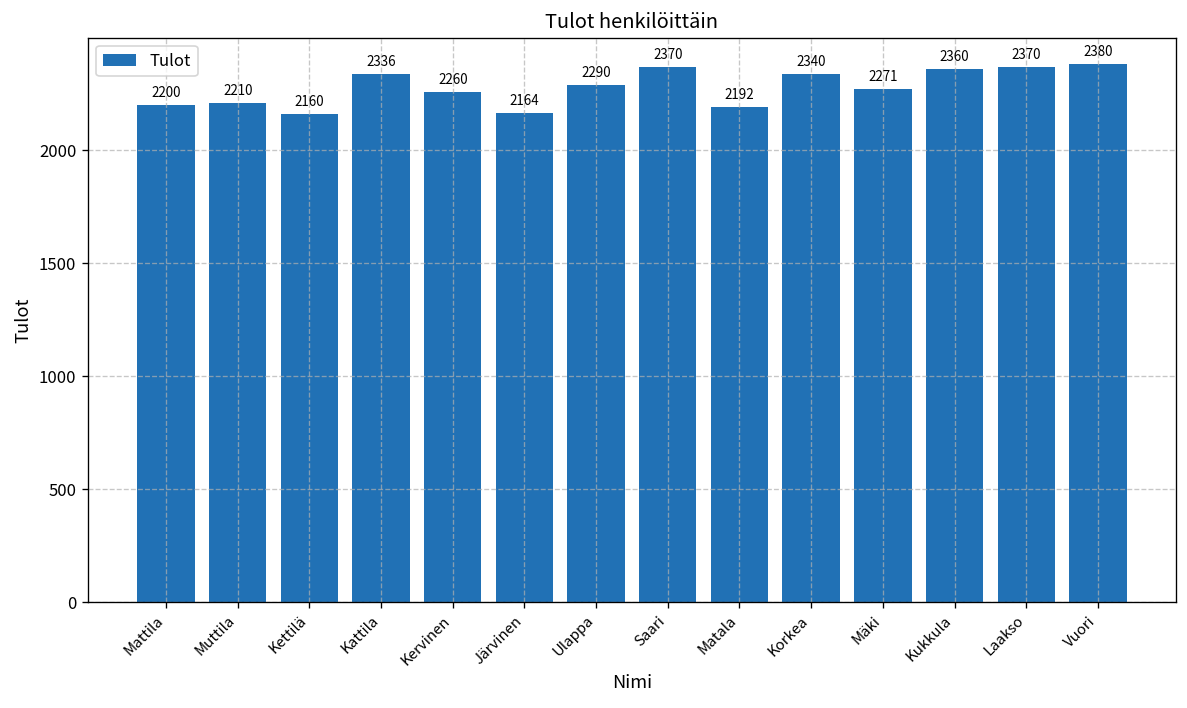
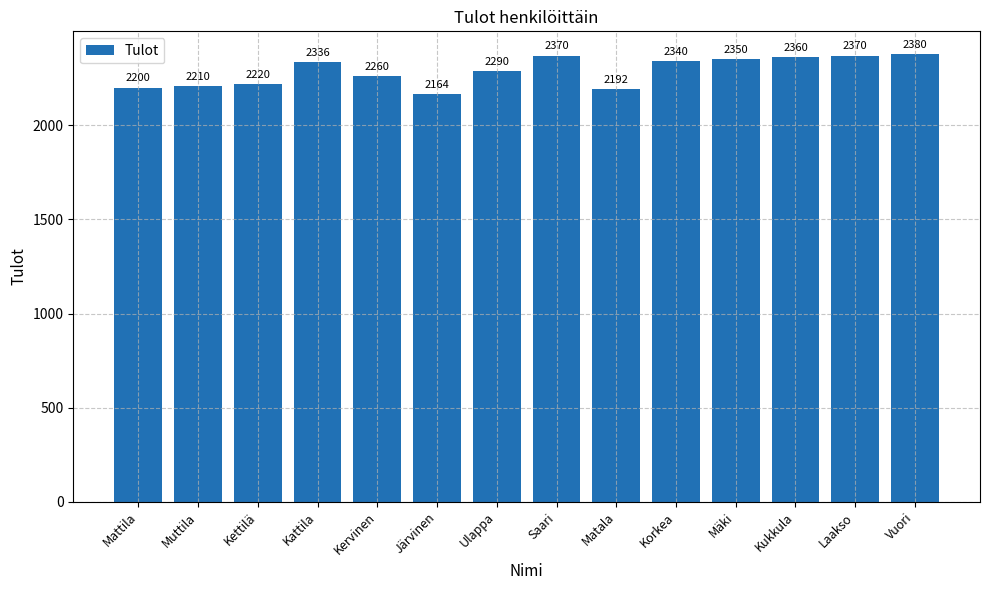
  {
    "Mattila": 2200,
    "Muttila": 2210,
-   "Kettilä": 2160,
+   "Kettilä": 2220,
    "Kattila": 2336,
    "Kervinen": 2260,
    "Järvinen": 2164,
    "Ulappa": 2290,
    "Saari": 2370,
    "Matala": 2192,
    "Korkea": 2340,
-   "Mäki": 2271,
+   "Mäki": 2350,
    "Kukkula": 2360,
    "Laakso": 2370,
    "Vuori": 2380
  }
